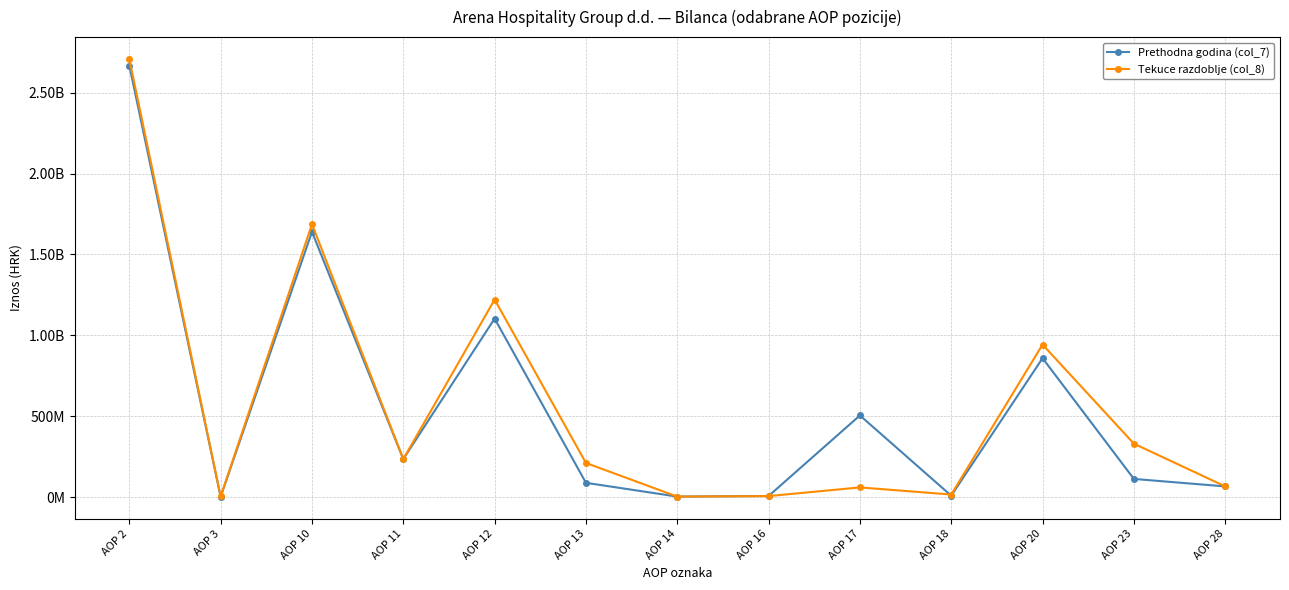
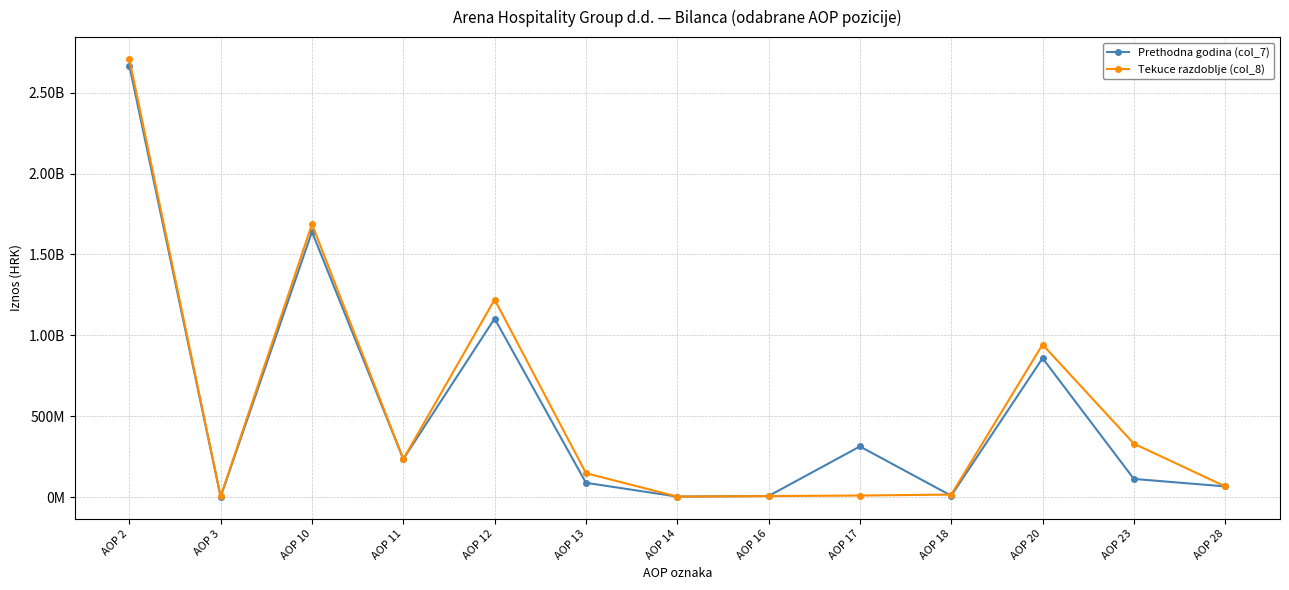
  {
    "Prethodna godina (col_7)": {
      "AOP 2": 2670000000,
      "AOP 10": 1640000000,
      "AOP 12": 1100000000,
      "AOP 13": 90000000,
-     "AOP 17": 500000000,
+     "AOP 17": 310000000,
      "AOP 20": 860000000,
      "AOP 23": 110000000
    },
    "Tekuce razdoblje (col_8)": {
      "AOP 2": 2710000000,
      "AOP 10": 1690000000,
      "AOP 12": 1220000000,
-     "AOP 13": 210000000,
-     "AOP 17": 60000000,
+     "AOP 13": 150000000,
+     "AOP 17": 10000000,
      "AOP 20": 940000000,
      "AOP 23": 330000000
    }
  }
